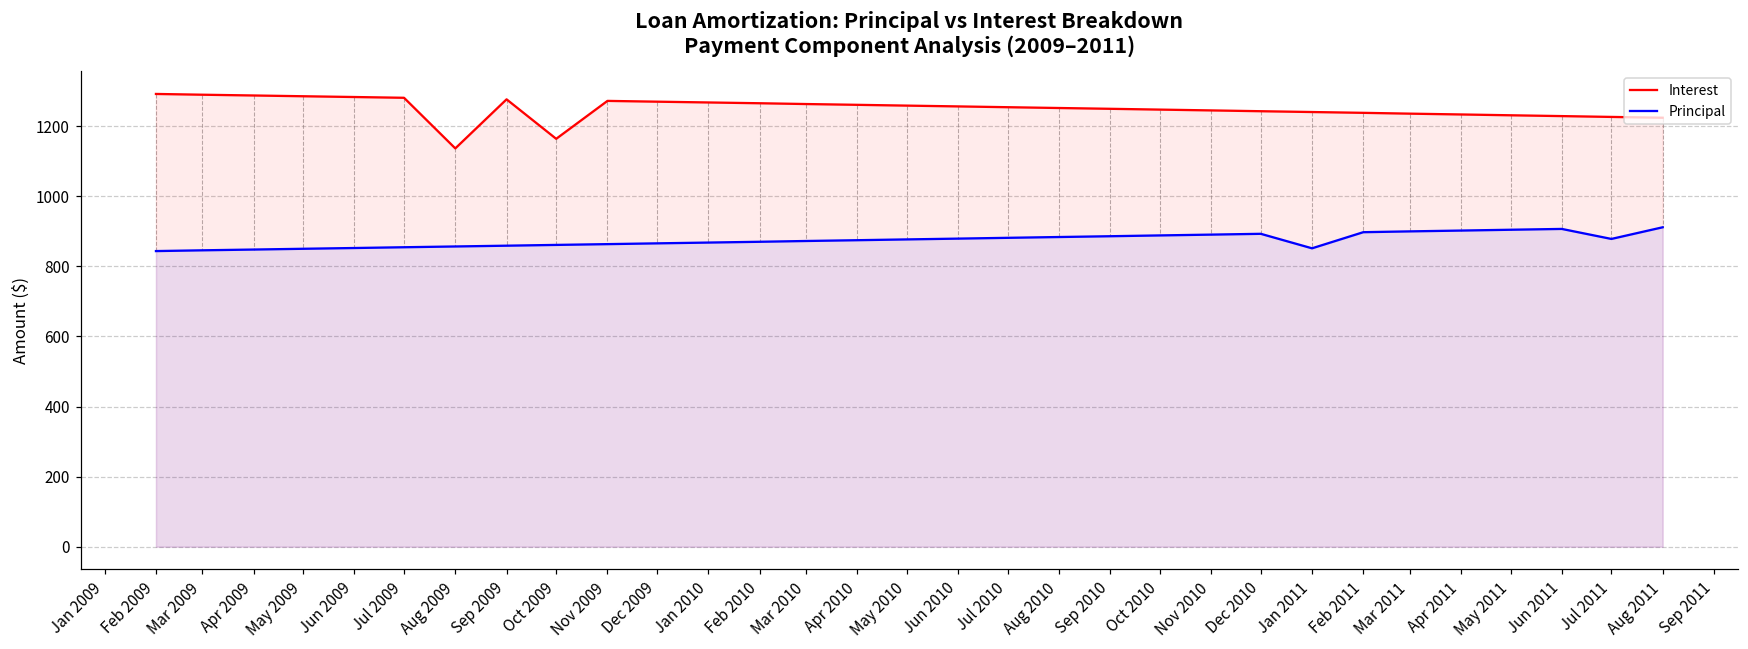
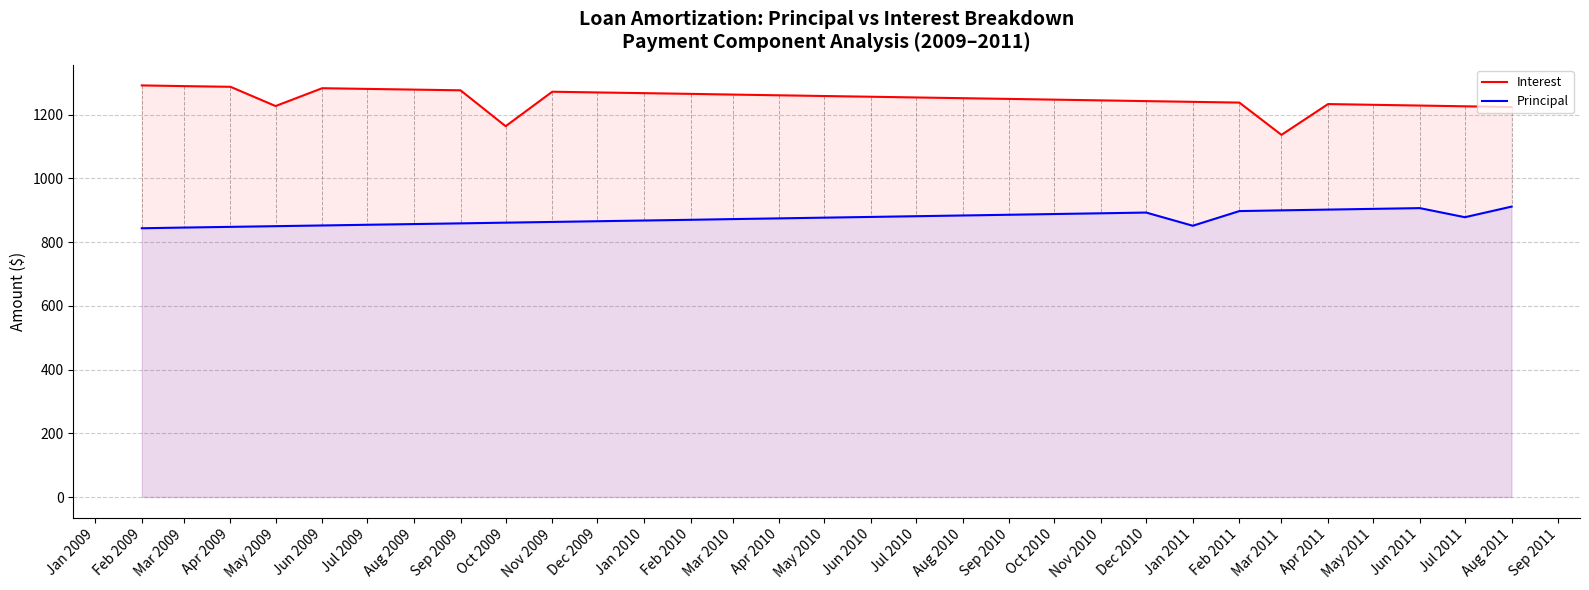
  {
    "Interest": {
-     "May 2009": 1290,
-     "Aug 2009": 1140,
-     "Mar 2011": 1240
+     "May 2009": 1230,
+     "Aug 2009": 1280,
+     "Mar 2011": 1140
    }
  }
